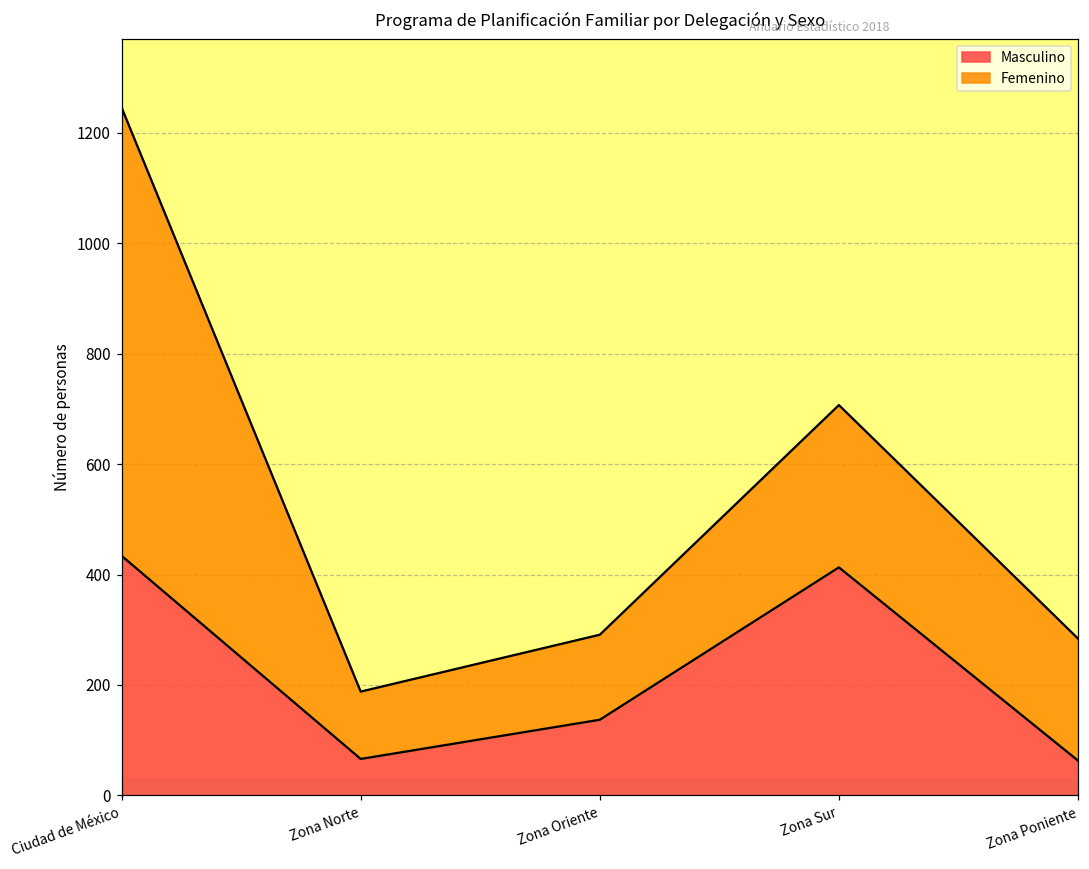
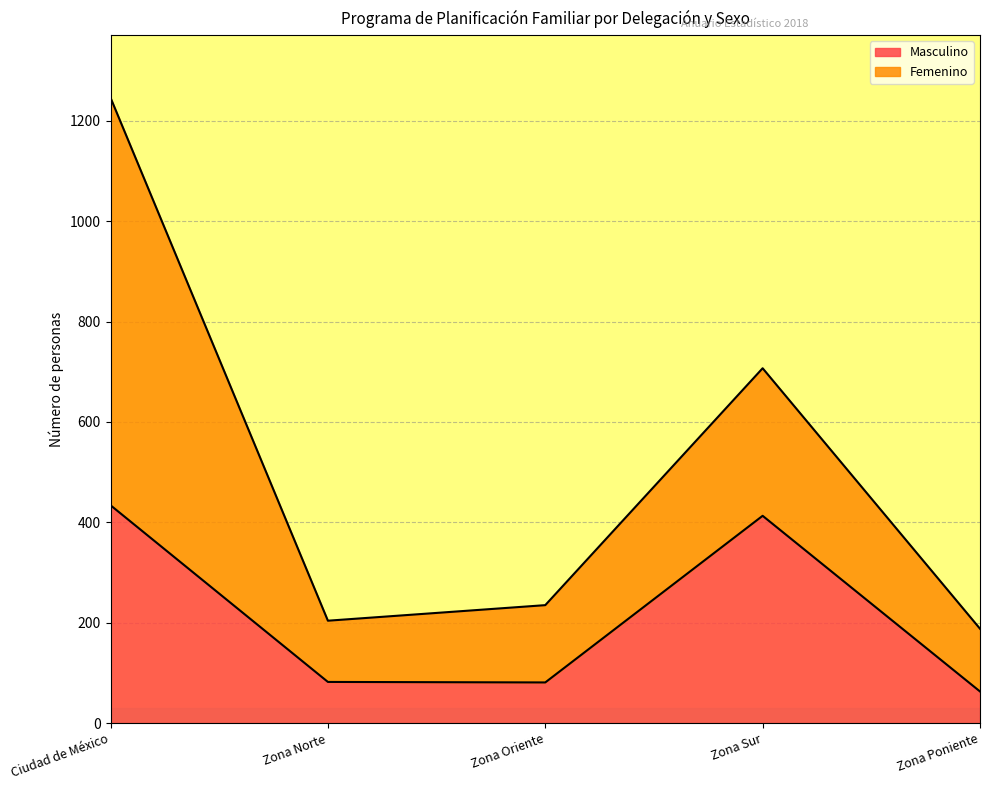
  {
    "Masculino": {
      "Ciudad de México": 430,
-     "Zona Norte": 70,
-     "Zona Oriente": 140,
+     "Zona Norte": 80,
+     "Zona Oriente": 80,
      "Zona Sur": 410,
      "Zona Poniente": 60
    },
    "Femenino": {
      "Ciudad de México": 810,
      "Zona Norte": 120,
      "Zona Oriente": 150,
      "Zona Sur": 290,
-     "Zona Poniente": 220
+     "Zona Poniente": 130
    }
  }
